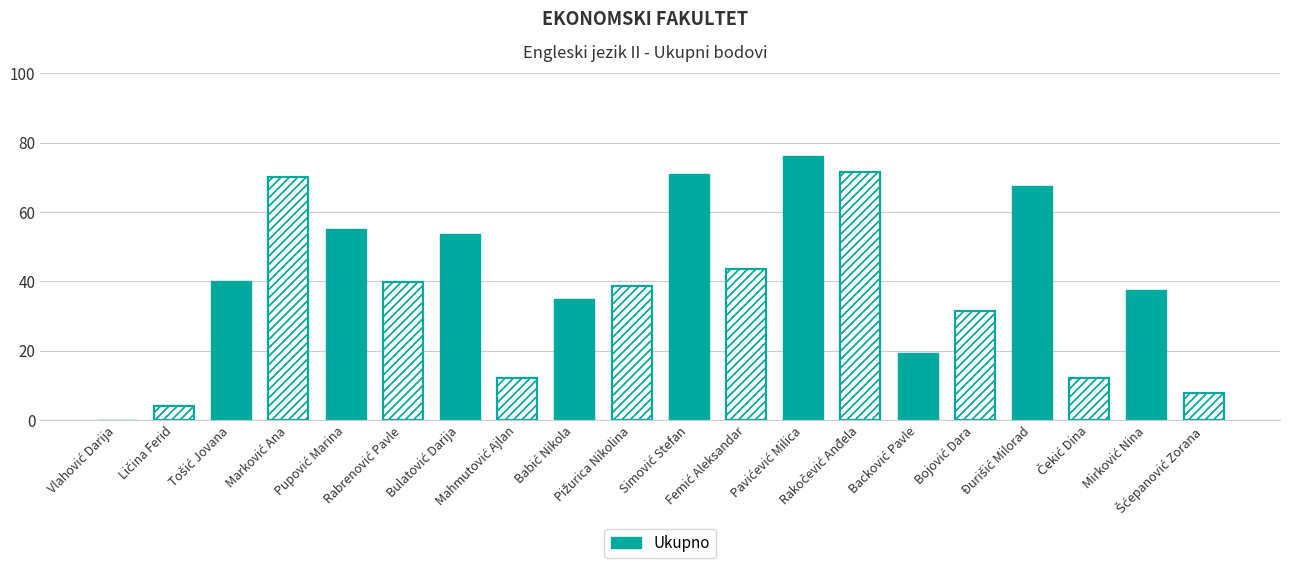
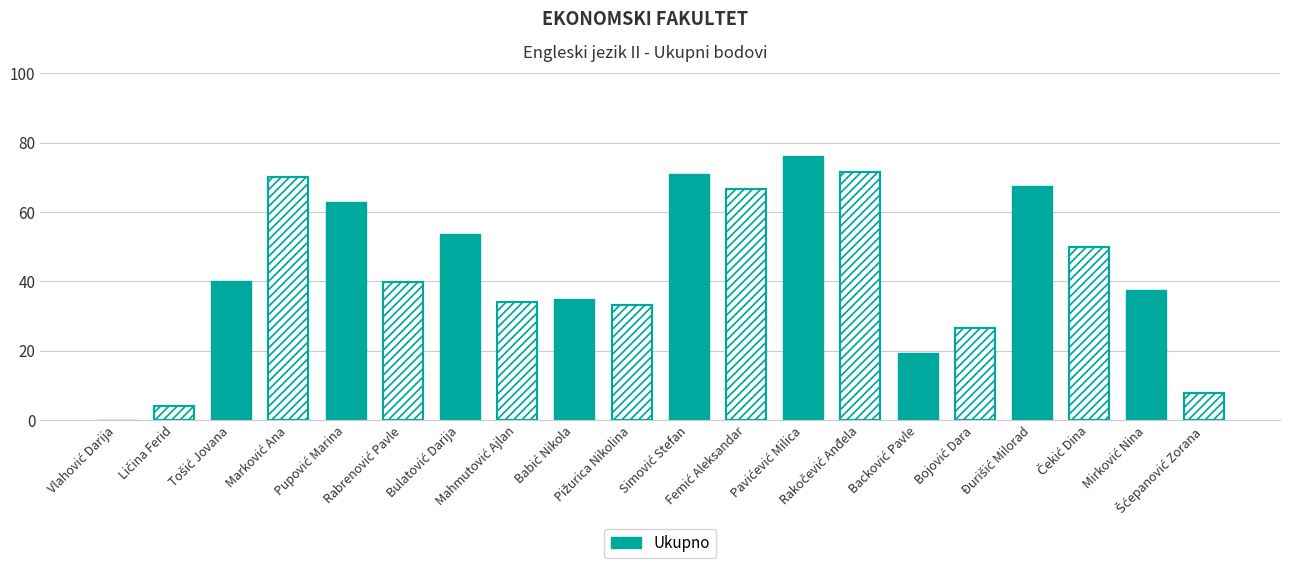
  {
    "Vlahović Darija": 0,
    "Ličina Ferid": 4,
    "Tošić Jovana": 40,
    "Marković Ana": 70,
-   "Pupović Marina": 55,
+   "Pupović Marina": 63,
    "Rabrenović Pavle": 40,
    "Bulatović Darija": 54,
-   "Mahmutović Ajlan": 12,
+   "Mahmutović Ajlan": 34,
    "Babić Nikola": 35,
-   "Pižurica Nikolina": 39,
+   "Pižurica Nikolina": 33,
    "Simović Stefan": 71,
-   "Femić Aleksandar": 44,
+   "Femić Aleksandar": 67,
    "Pavićević Milica": 76,
    "Rakočević Anđela": 72,
    "Backović Pavle": 19,
-   "Bojović Dara": 32,
+   "Bojović Dara": 27,
    "Đurišić Milorad": 68,
-   "Čekić Dina": 12,
+   "Čekić Dina": 50,
    "Mirković Nina": 38,
    "Šćepanović Zorana": 8
  }
